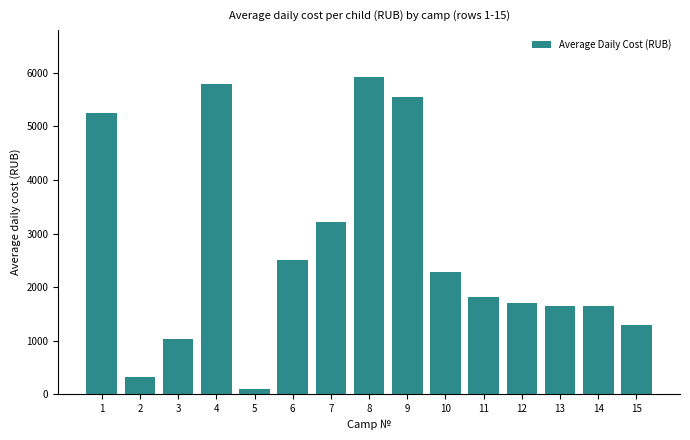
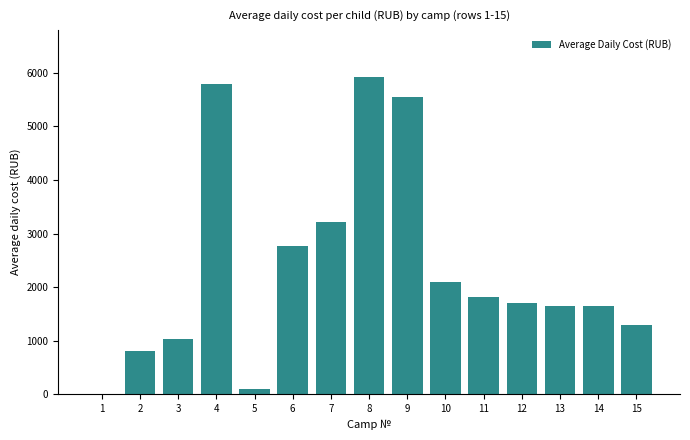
  {
-   "1": 5200,
-   "2": 300,
+   "1": 0,
+   "2": 800,
    "3": 1000,
    "4": 5800,
    "5": 100,
-   "6": 2500,
+   "6": 2800,
    "7": 3200,
    "8": 5900,
    "9": 5500,
-   "10": 2300,
+   "10": 2100,
    "11": 1800,
    "12": 1700,
    "13": 1700,
    "14": 1700,
    "15": 1300
  }
